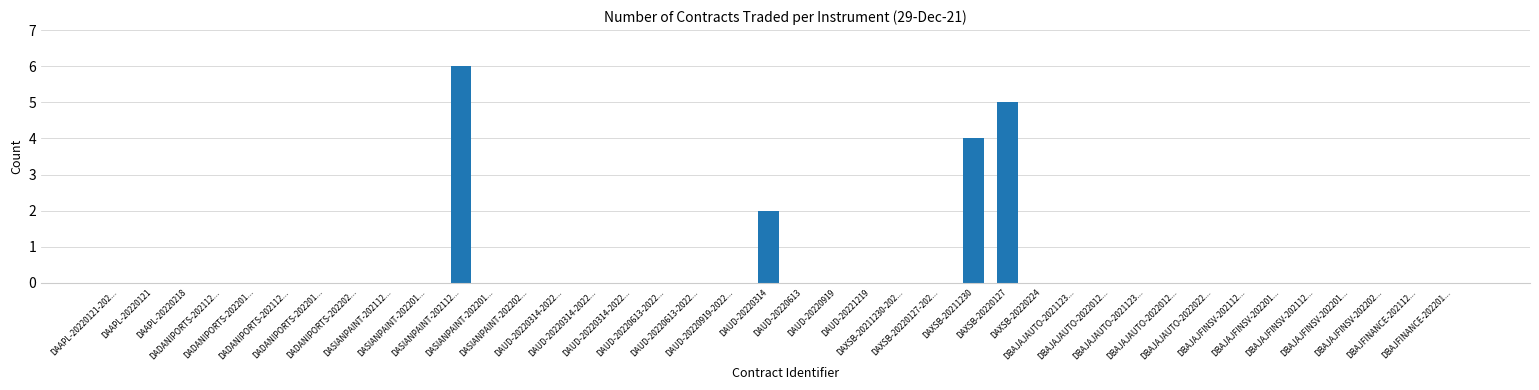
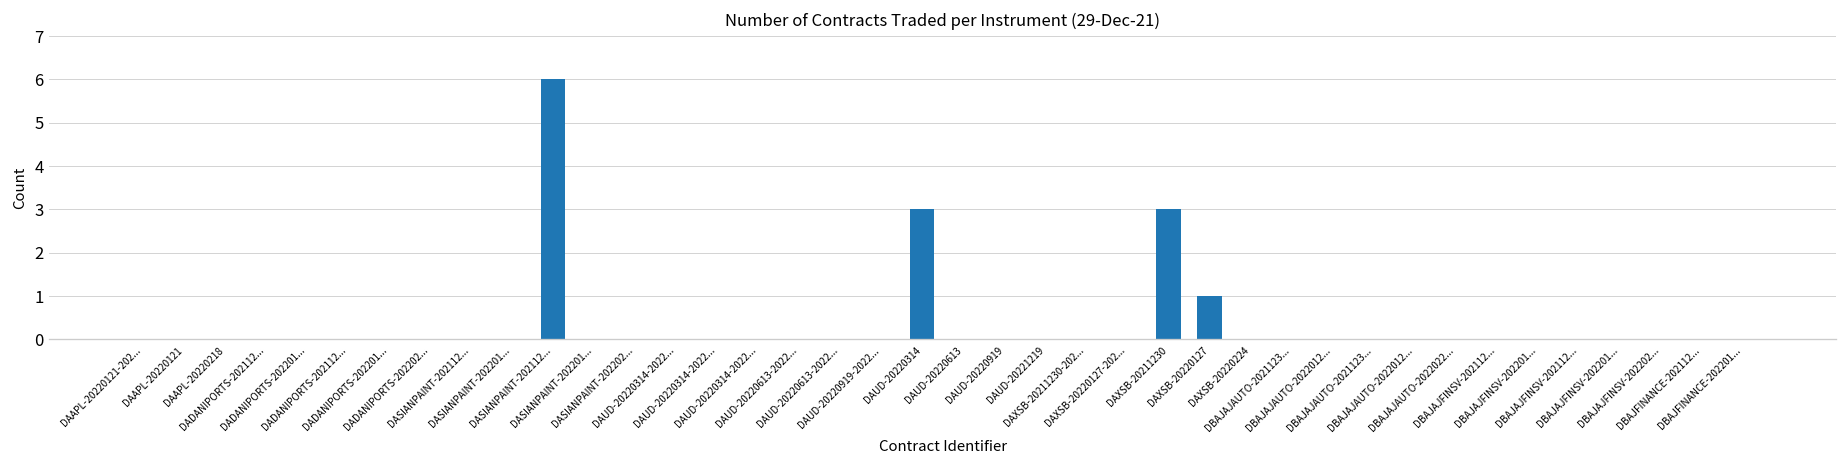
  {
    "DAAPL-20220121-202...": 0,
    "DAAPL-20220121": 0,
    "DAAPL-20220218": 0,
    "DADANIPORTS-202202...": 0,
    "DASIANPAINT-202202...": 0,
    "DAUD-20220919-2022...": 0,
-   "DAUD-20220314": 2,
+   "DAUD-20220314": 3,
    "DAUD-20220613": 0,
    "DAUD-20220919": 0,
    "DAUD-20221219": 0,
    "DAXSB-20211230-202...": 0,
    "DAXSB-20220127-202...": 0,
-   "DAXSB-20211230": 4,
-   "DAXSB-20220127": 5,
+   "DAXSB-20211230": 3,
+   "DAXSB-20220127": 1,
    "DAXSB-20220224": 0,
    "DBAJAJAUTO-2022022...": 0,
    "DBAJAJFINSV-202202...": 0,
    "DBAJFINANCE-202112...": 0,
    "DBAJFINANCE-202201...": 0
  }
